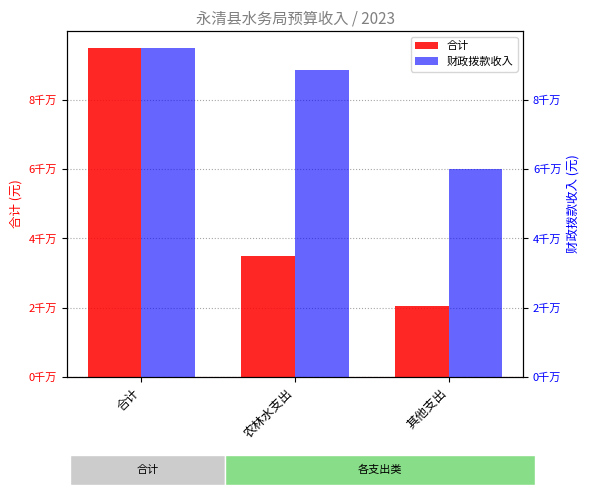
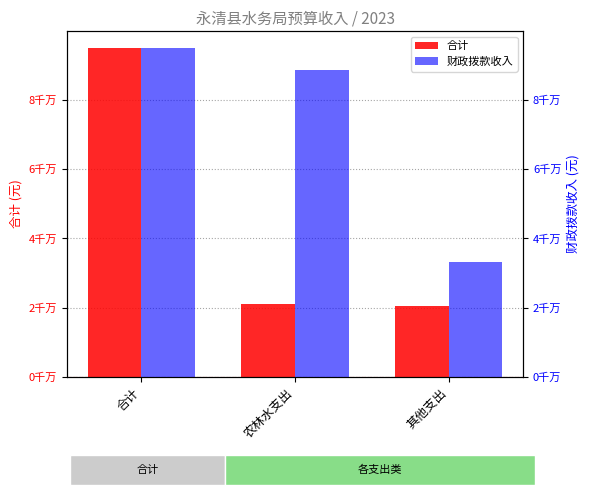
  {
    "合计": {
      "合计": "9.5千万",
-     "农林水支出": "3.5千万",
+     "农林水支出": "2.1千万",
      "其他支出": "2.0千万"
    },
    "财政拨款收入": {
      "合计": "9.5千万",
      "农林水支出": "8.9千万",
-     "其他支出": "6.0千万"
+     "其他支出": "3.3千万"
    }
  }
